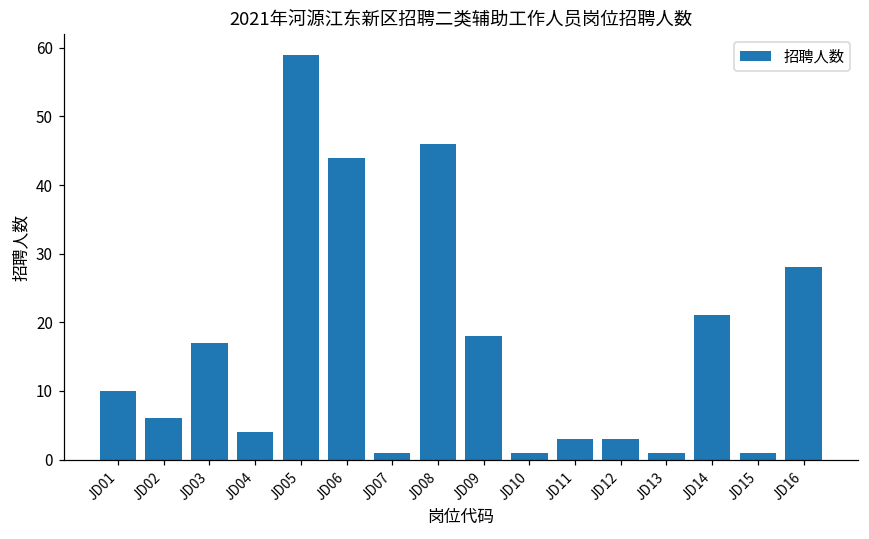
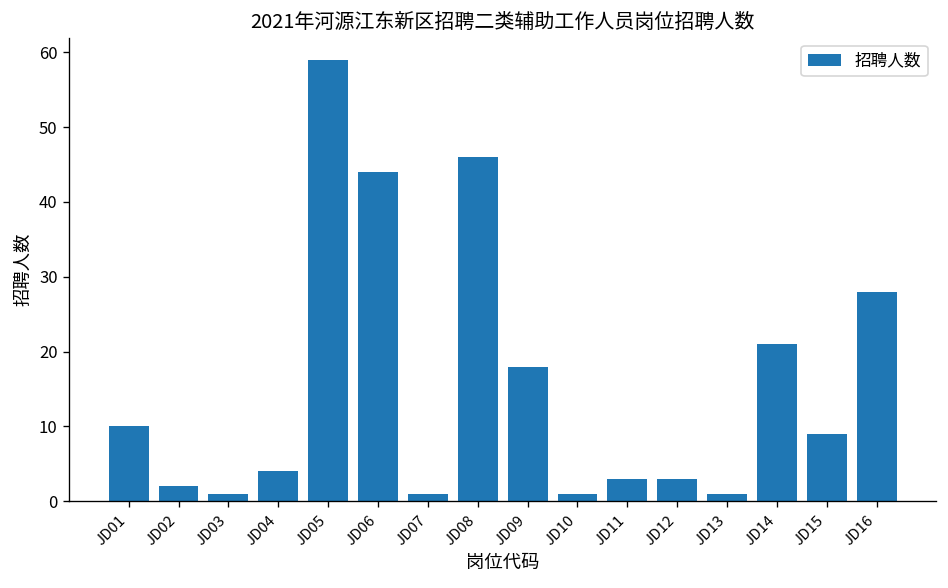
  {
    "JD01": 10,
-   "JD02": 6,
-   "JD03": 17,
+   "JD02": 2,
+   "JD03": 1,
    "JD04": 4,
    "JD05": 59,
    "JD06": 44,
    "JD07": 1,
    "JD08": 46,
    "JD09": 18,
    "JD10": 1,
    "JD11": 3,
    "JD12": 3,
    "JD13": 1,
    "JD14": 21,
-   "JD15": 1,
+   "JD15": 9,
    "JD16": 28
  }
